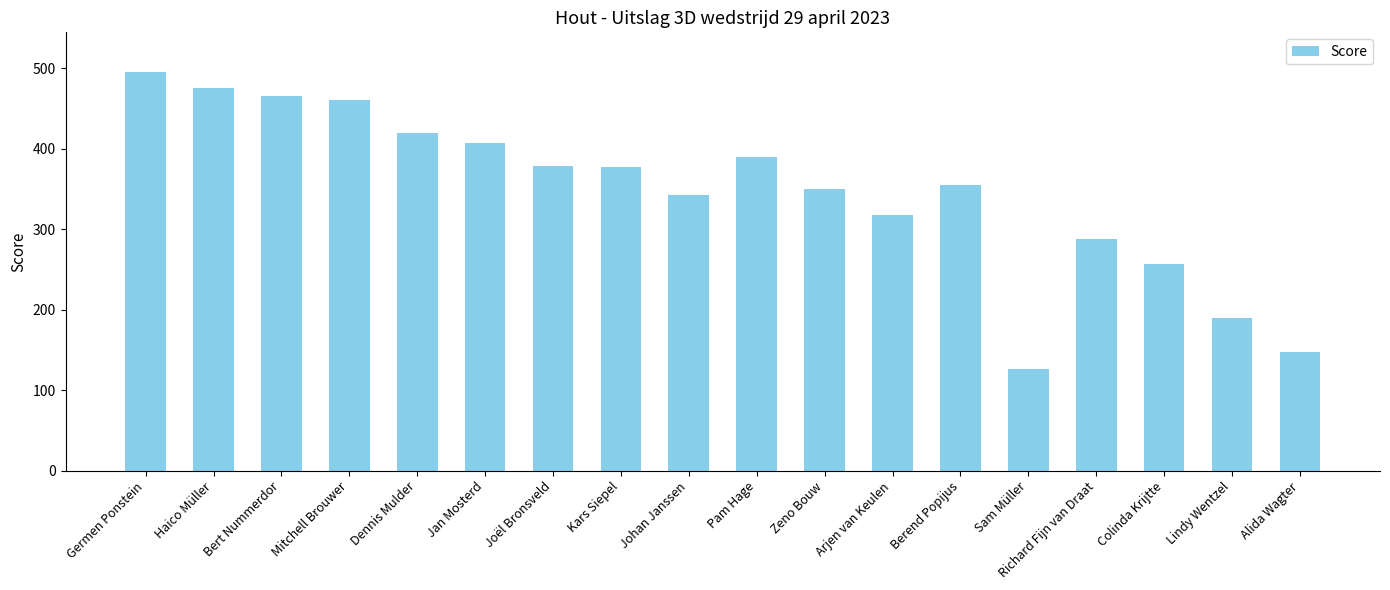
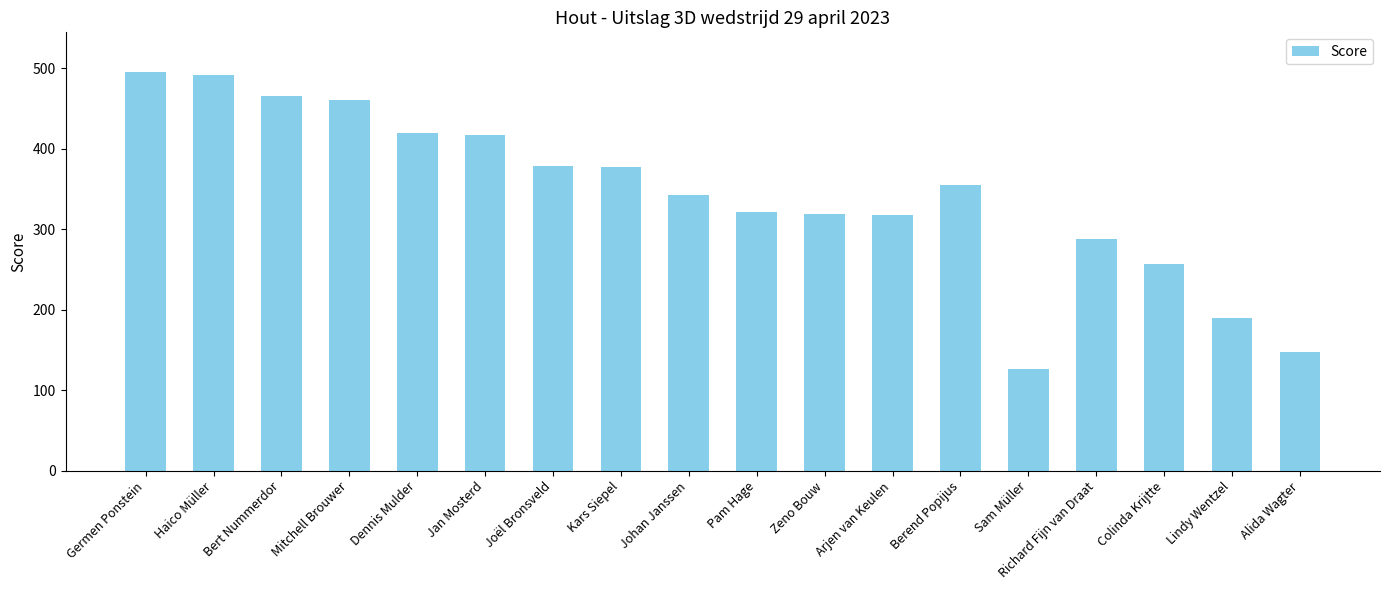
  {
    "Germen Ponstein": 500,
-   "Haico Müller": 480,
+   "Haico Müller": 490,
    "Bert Nummerdor": 470,
    "Mitchell Brouwer": 460,
    "Dennis Mulder": 420,
-   "Jan Mosterd": 410,
+   "Jan Mosterd": 420,
    "Joël Bronsveld": 380,
    "Kars Siepel": 380,
    "Johan Janssen": 340,
-   "Pam Hage": 390,
-   "Zeno Bouw": 350,
+   "Pam Hage": 320,
+   "Zeno Bouw": 320,
    "Arjen van Keulen": 320,
    "Berend Popijus": 360,
    "Sam Müller": 130,
    "Richard Fijn van Draat": 290,
    "Colinda Krijtte": 260,
    "Lindy Wentzel": 190,
    "Alida Wagter": 150
  }
